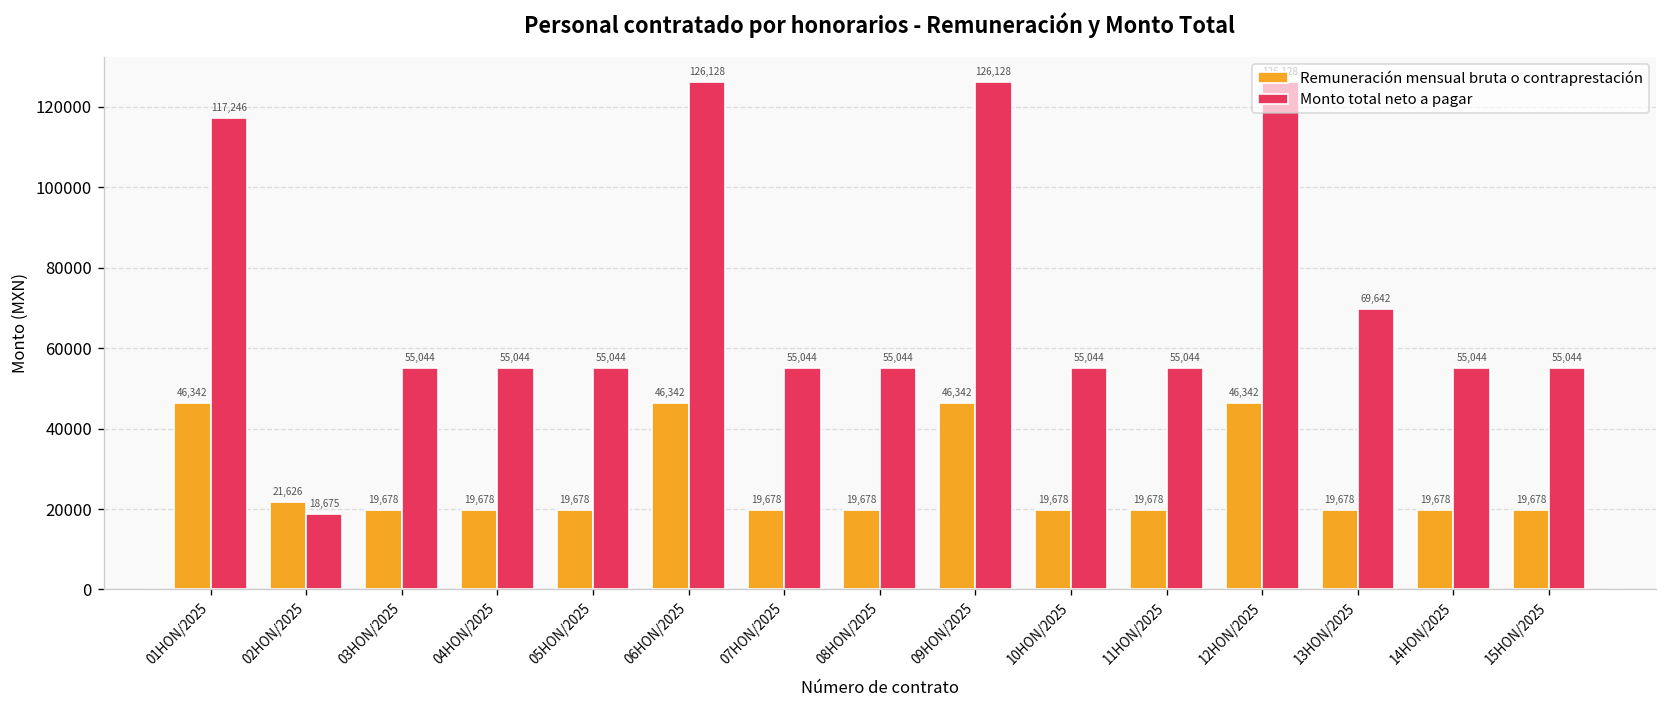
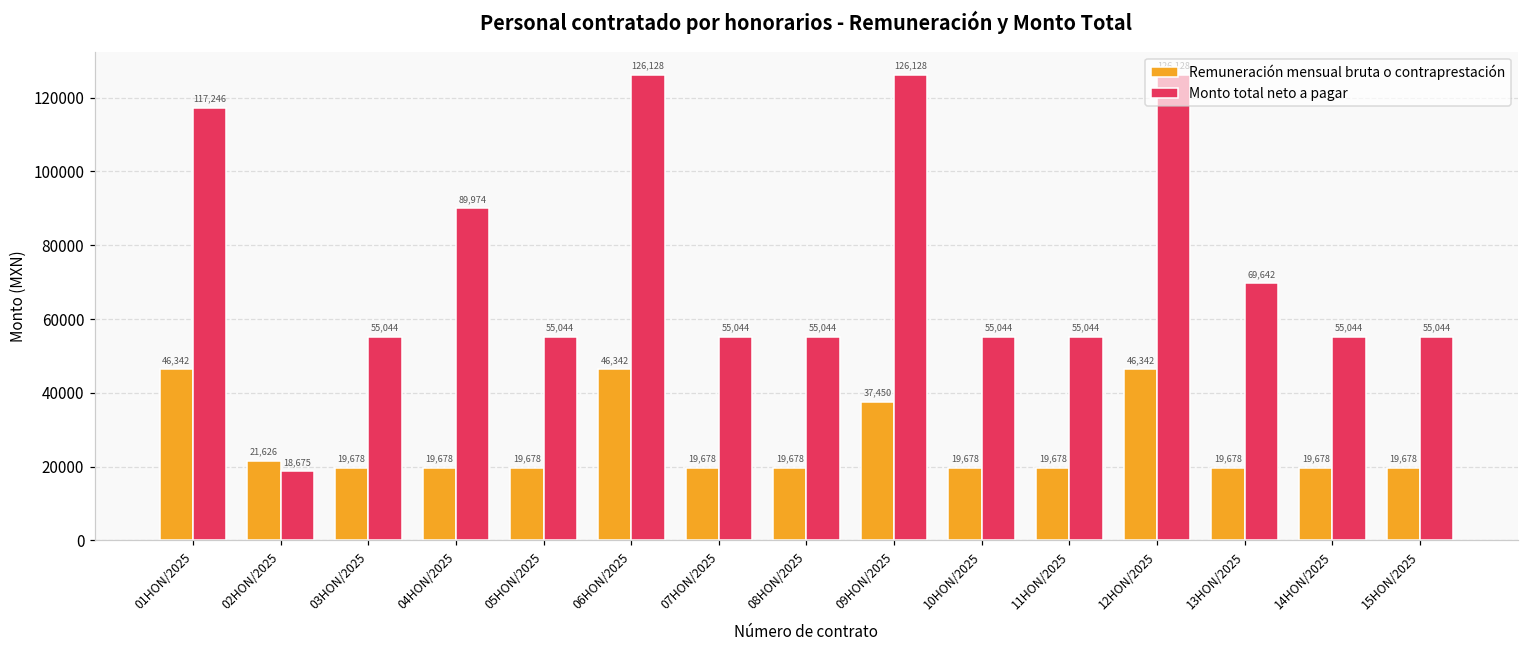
  {
    "Remuneración mensual bruta o contraprestación": {
      "01HON/2025": "46,342",
      "02HON/2025": "21,626",
      "03HON/2025": "19,678",
      "04HON/2025": "19,678",
      "05HON/2025": "19,678",
      "06HON/2025": "46,342",
      "07HON/2025": "19,678",
      "08HON/2025": "19,678",
-     "09HON/2025": "46,342",
+     "09HON/2025": "37,450",
      "10HON/2025": "19,678",
      "11HON/2025": "19,678",
      "12HON/2025": "46,342",
      "13HON/2025": "19,678",
      "14HON/2025": "19,678",
      "15HON/2025": "19,678"
    },
    "Monto total neto a pagar": {
      "01HON/2025": "117,246",
      "02HON/2025": "18,675",
      "03HON/2025": "55,044",
-     "04HON/2025": "55,044",
+     "04HON/2025": "89,974",
      "05HON/2025": "55,044",
      "06HON/2025": "126,128",
      "07HON/2025": "55,044",
      "08HON/2025": "55,044",
      "09HON/2025": "126,128",
      "10HON/2025": "55,044",
      "11HON/2025": "55,044",
      "13HON/2025": "69,642",
      "14HON/2025": "55,044",
      "15HON/2025": "55,044"
    }
  }
